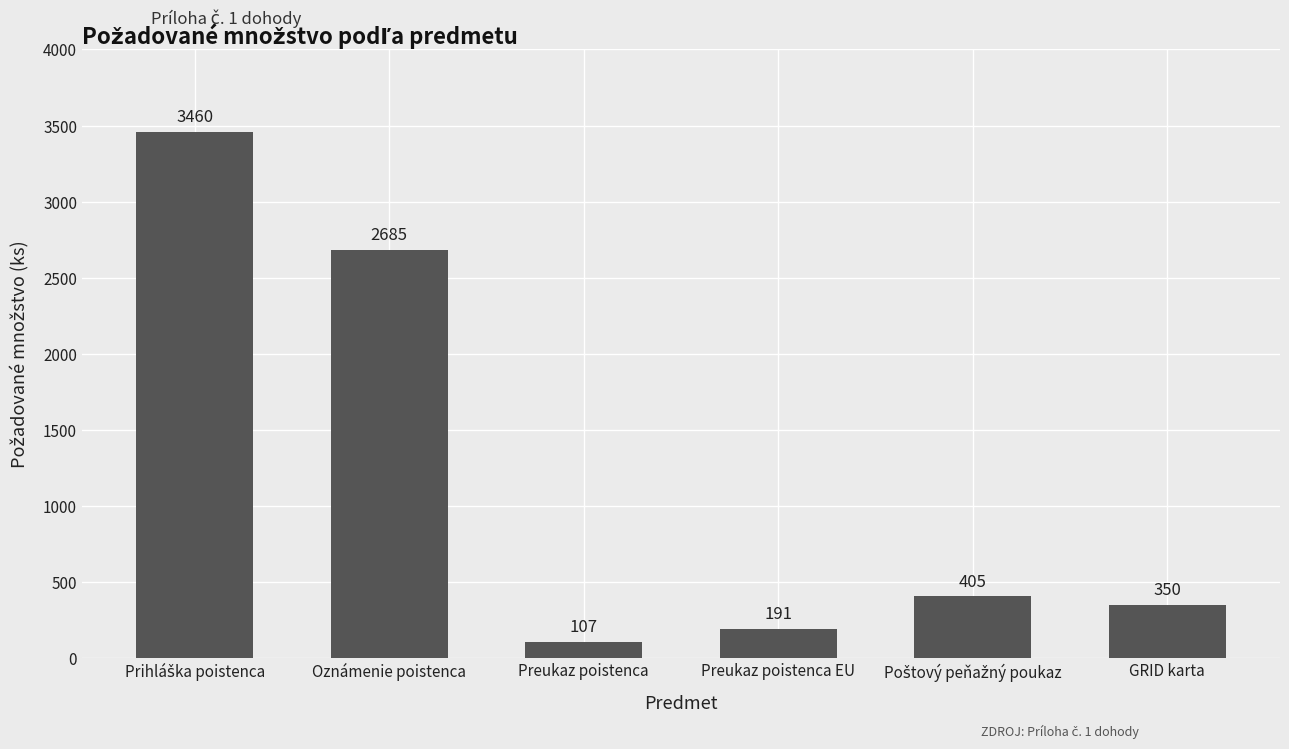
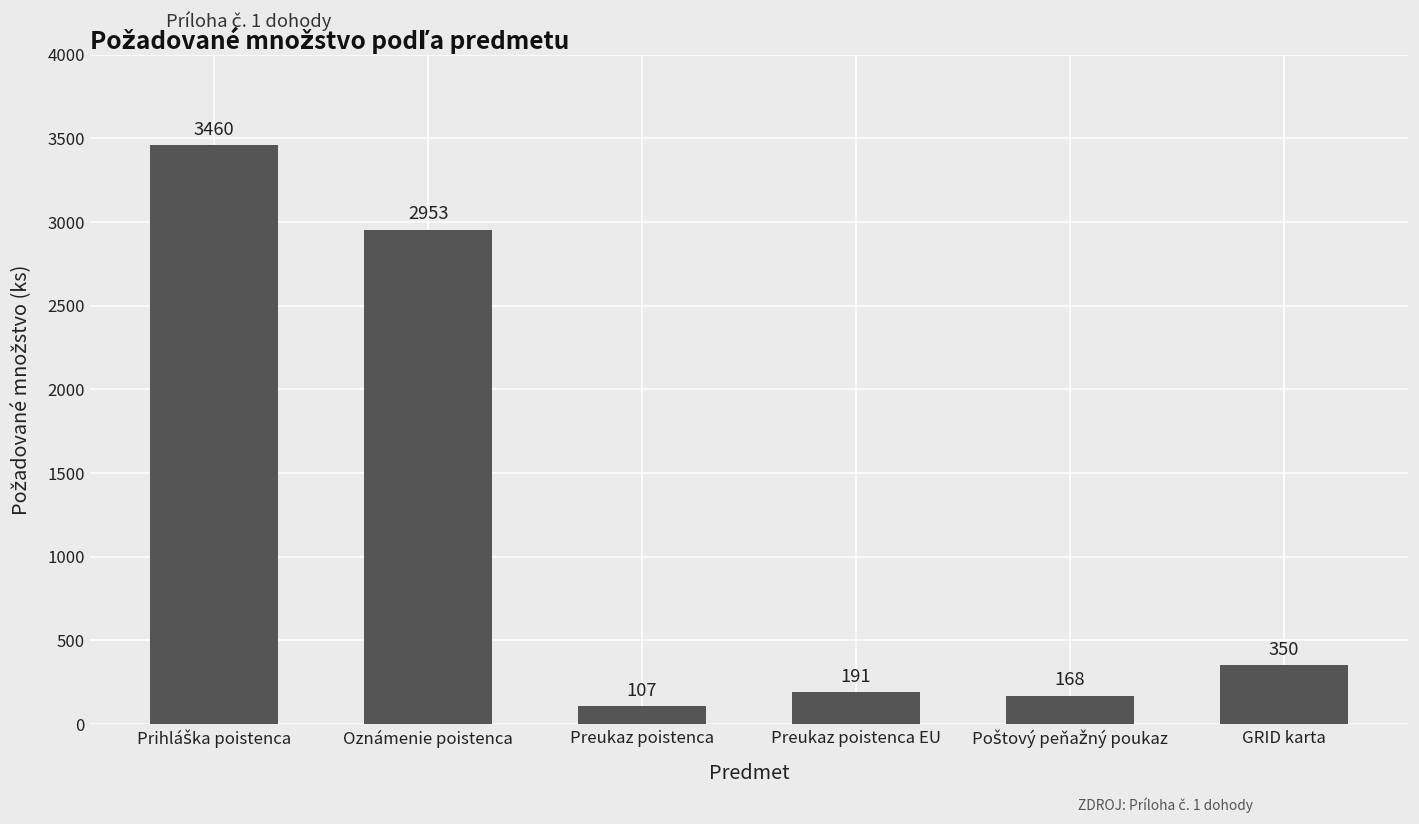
  {
    "Prihláška poistenca": 3460,
-   "Oznámenie poistenca": 2685,
+   "Oznámenie poistenca": 2953,
    "Preukaz poistenca": 107,
    "Preukaz poistenca EU": 191,
-   "Poštový peňažný poukaz": 405,
+   "Poštový peňažný poukaz": 168,
    "GRID karta": 350
  }
